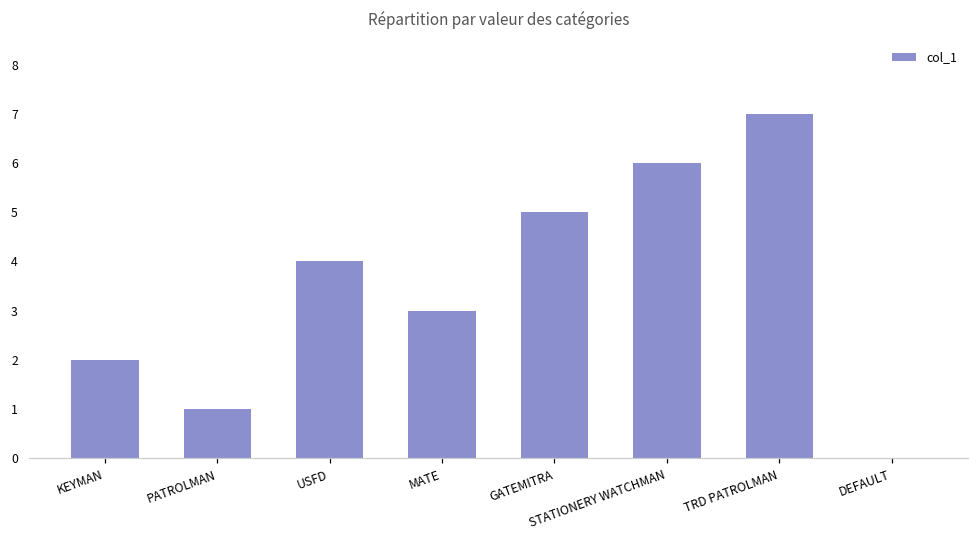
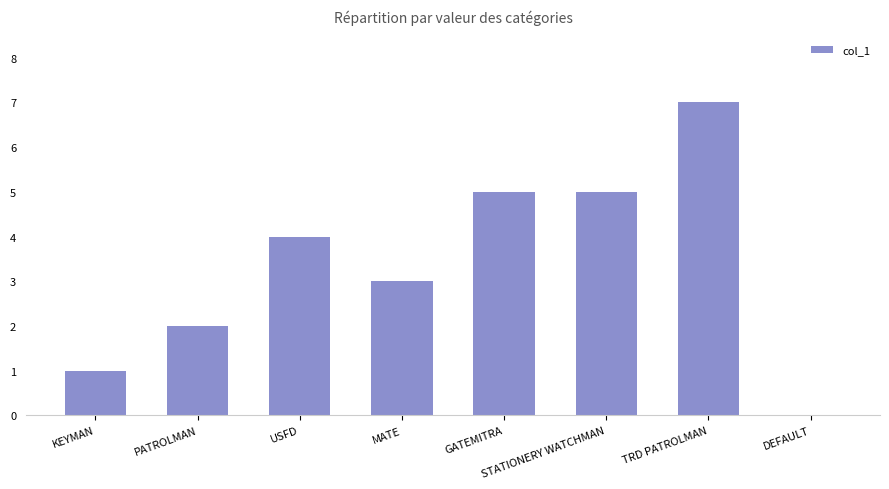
  {
-   "KEYMAN": 2,
-   "PATROLMAN": 1,
+   "KEYMAN": 1,
+   "PATROLMAN": 2,
    "USFD": 4,
    "MATE": 3,
    "GATEMITRA": 5,
-   "STATIONERY WATCHMAN": 6,
+   "STATIONERY WATCHMAN": 5,
    "TRD PATROLMAN": 7,
    "DEFAULT": 0
  }
